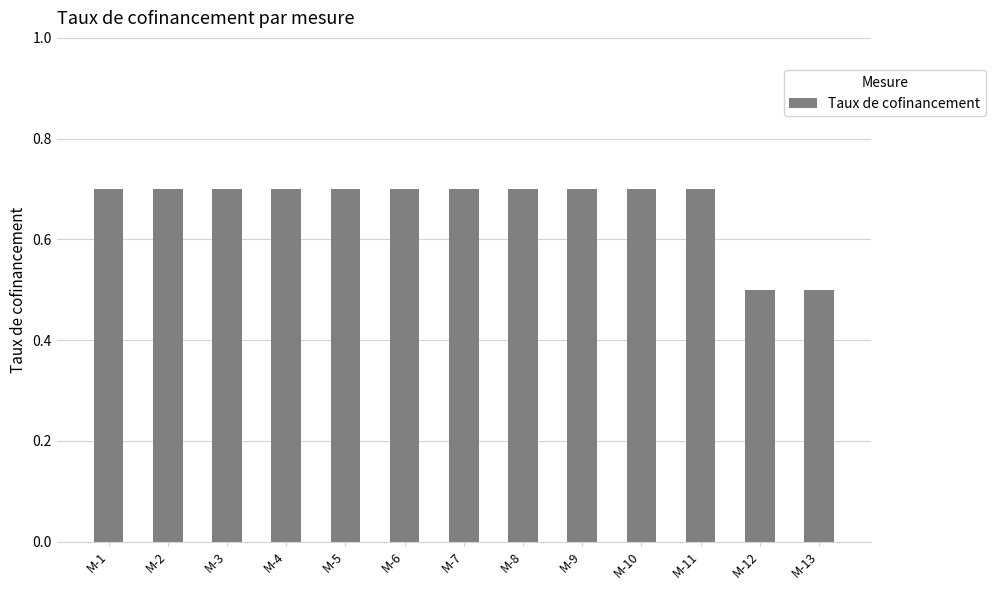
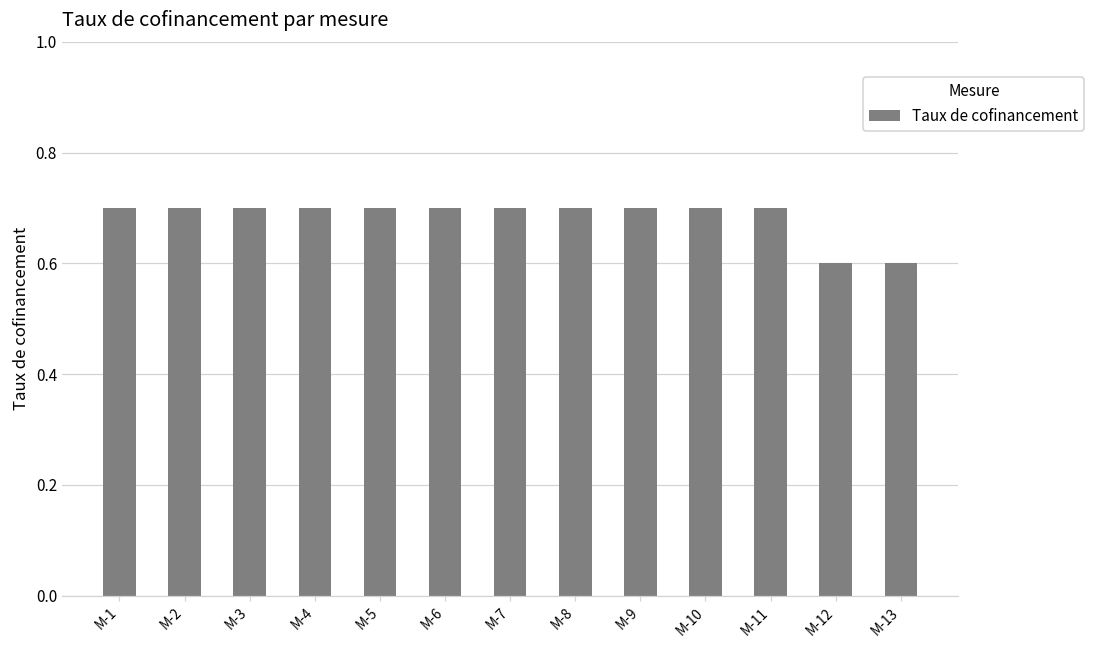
  {
    "M-1": 0.7,
    "M-2": 0.7,
    "M-3": 0.7,
    "M-4": 0.7,
    "M-5": 0.7,
    "M-6": 0.7,
    "M-7": 0.7,
    "M-8": 0.7,
    "M-9": 0.7,
    "M-10": 0.7,
    "M-11": 0.7,
-   "M-12": 0.5,
-   "M-13": 0.5
+   "M-12": 0.6,
+   "M-13": 0.6
  }
